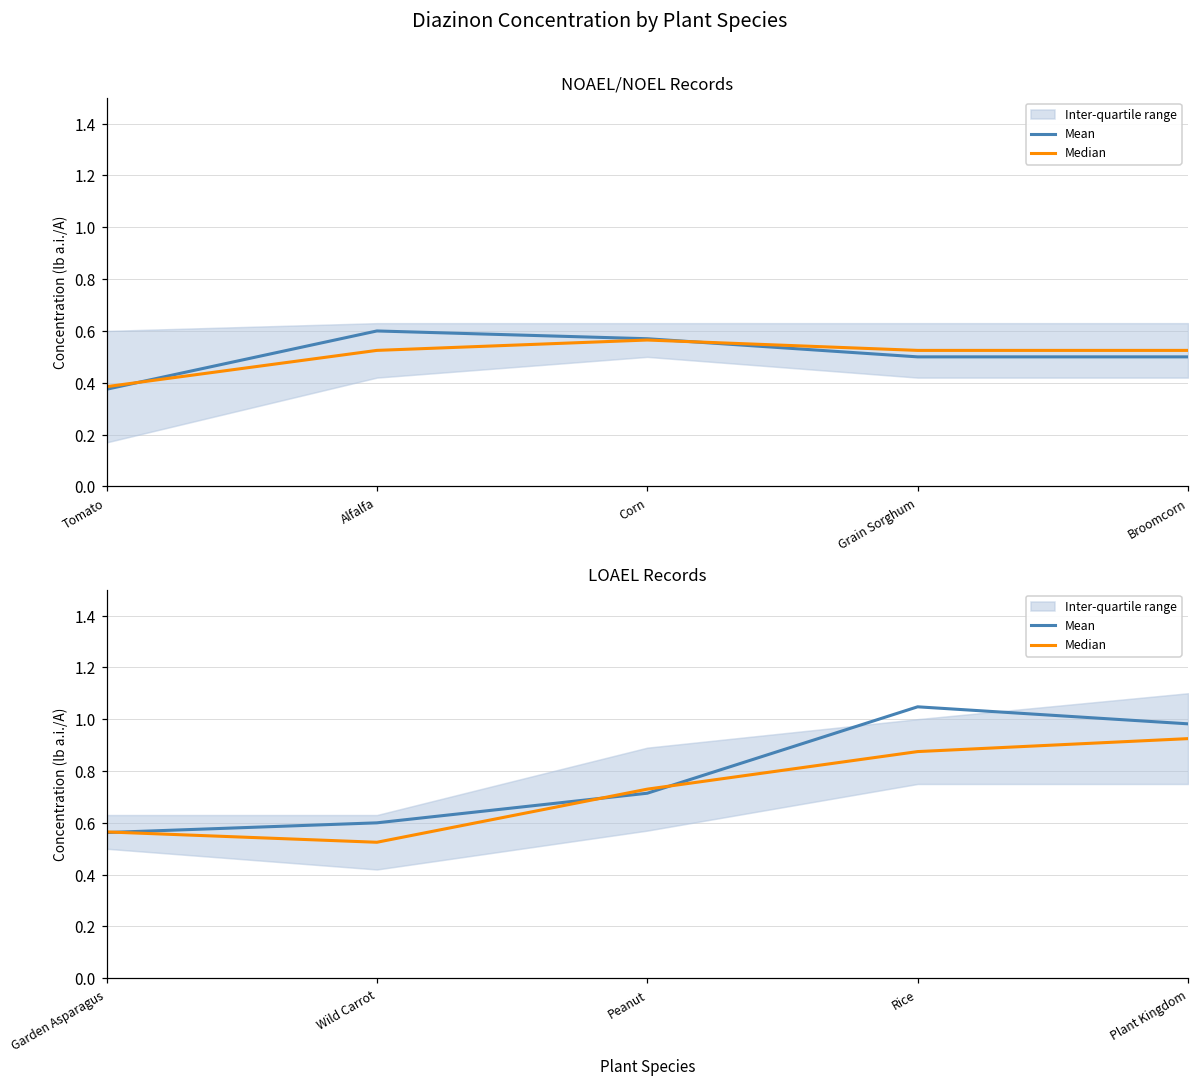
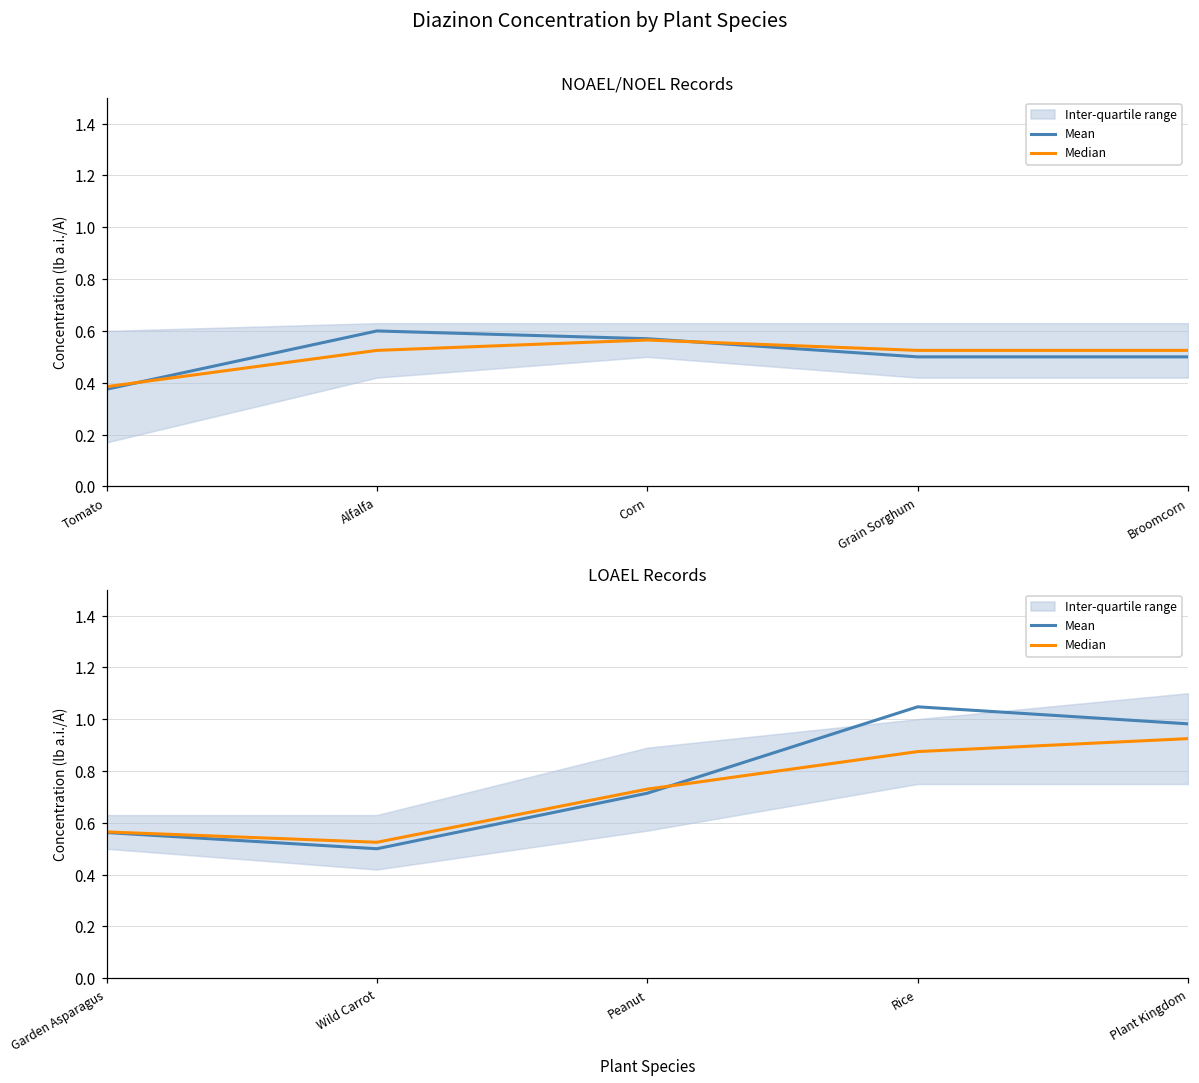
  {
    "NOAEL/NOEL Records": {
      "Mean": {
        "Alfalfa": 0.60,
        "Grain Sorghum": 0.50,
        "Broomcorn": 0.50
      },
      "Median": {
        "Alfalfa": 0.53,
        "Grain Sorghum": 0.53,
        "Broomcorn": 0.53
      }
    },
    "LOAEL Records": {
      "Mean": {
-       "Wild Carrot": 0.6,
+       "Wild Carrot": 0.5,
        "Peanut": 0.71,
        "Rice": 1.05,
        "Plant Kingdom": 0.98
      },
      "Median": {
        "Wild Carrot": 0.53,
        "Peanut": 0.73,
        "Rice": 0.88,
        "Plant Kingdom": 0.93
      }
    }
  }
